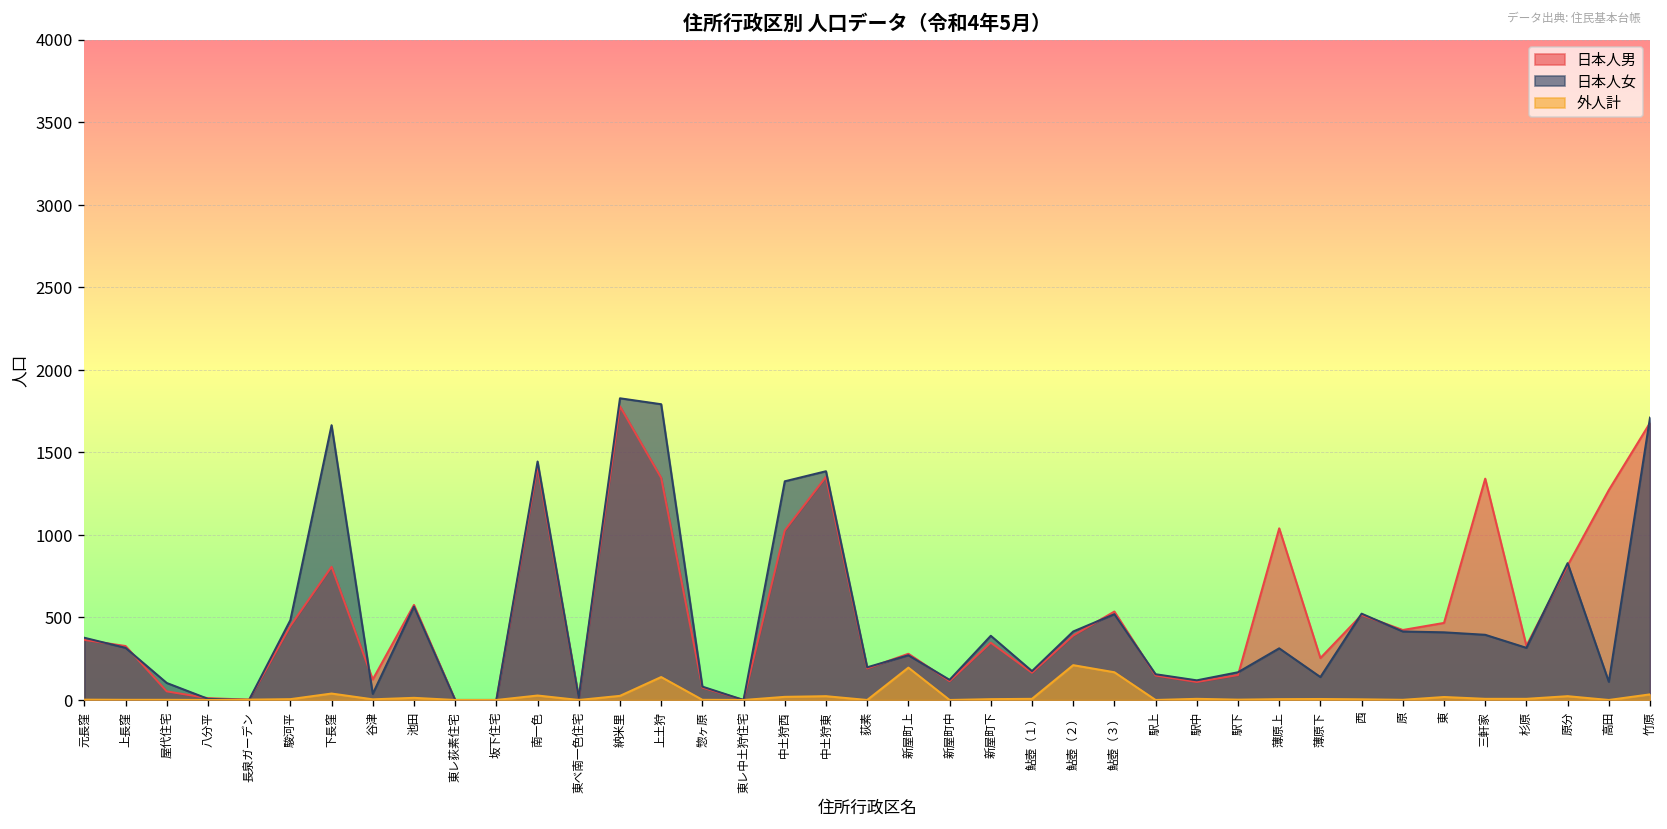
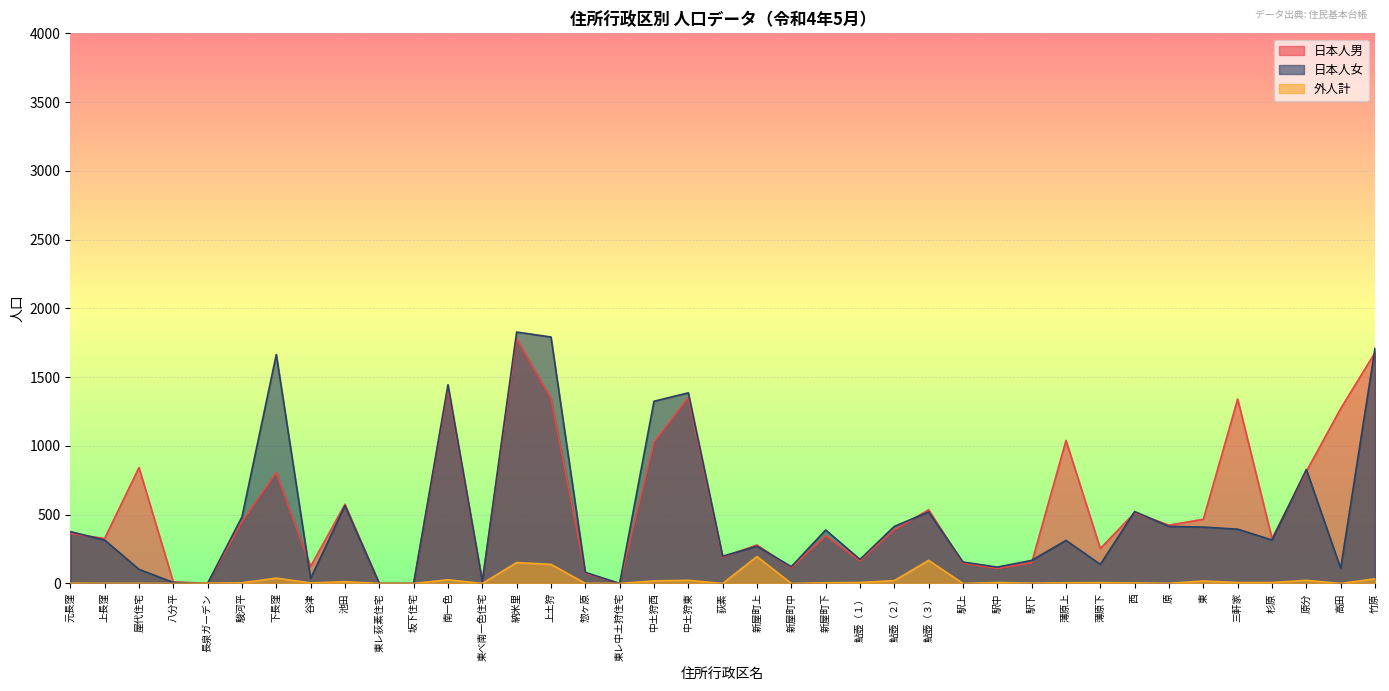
  {
    "日本人男": {
-     "屋代住宅": 50,
+     "屋代住宅": 840,
      "駿河平": 450,
      "下長窪": 810,
      "谷津": 120,
      "南一色": 1420,
      "納米里": 1780,
      "上土狩": 1350,
      "中土狩西": 1030,
      "中土狩東": 1350,
      "新屋町下": 350,
      "鮎壺（２）": 390,
      "薄原上": 1040,
      "薄原下": 250,
      "東": 470,
      "三軒家": 1340,
      "高田": 1270,
      "竹原": 1680
    },
    "日本人女": {
      "屋代住宅": 100,
      "駿河平": 480,
      "下長窪": 1670,
      "谷津": 40,
      "南一色": 1450,
      "納米里": 1830,
      "上土狩": 1790,
      "中土狩西": 1330,
      "中土狩東": 1390,
      "新屋町下": 390,
      "鮎壺（２）": 420,
      "薄原上": 310,
      "薄原下": 140,
      "東": 410,
      "三軒家": 400,
      "高田": 110,
      "竹原": 1710
    },
    "外人計": {
      "元長窪": 0,
      "上長窪": 0,
      "屋代住宅": 0,
      "駿河平": 10,
      "下長窪": 40,
      "谷津": 0,
      "池田": 10,
      "南一色": 30,
-     "納米里": 30,
+     "納米里": 150,
      "上土狩": 140,
      "惣ヶ原": 0,
      "中土狩西": 20,
      "中土狩東": 20,
      "荻素": 0,
      "新屋町上": 200,
      "新屋町中": 0,
      "新屋町下": 10,
      "鮎壺（１）": 10,
-     "鮎壺（２）": 210,
+     "鮎壺（２）": 20,
      "鮎壺（３）": 170,
      "駅上": 0,
      "駅中": 10,
      "駅下": 0,
      "薄原上": 10,
      "薄原下": 10,
      "西": 0,
      "原": 0,
      "東": 20,
      "三軒家": 10,
      "杉原": 10,
      "原分": 20,
      "高田": 0,
      "竹原": 30
    }
  }
